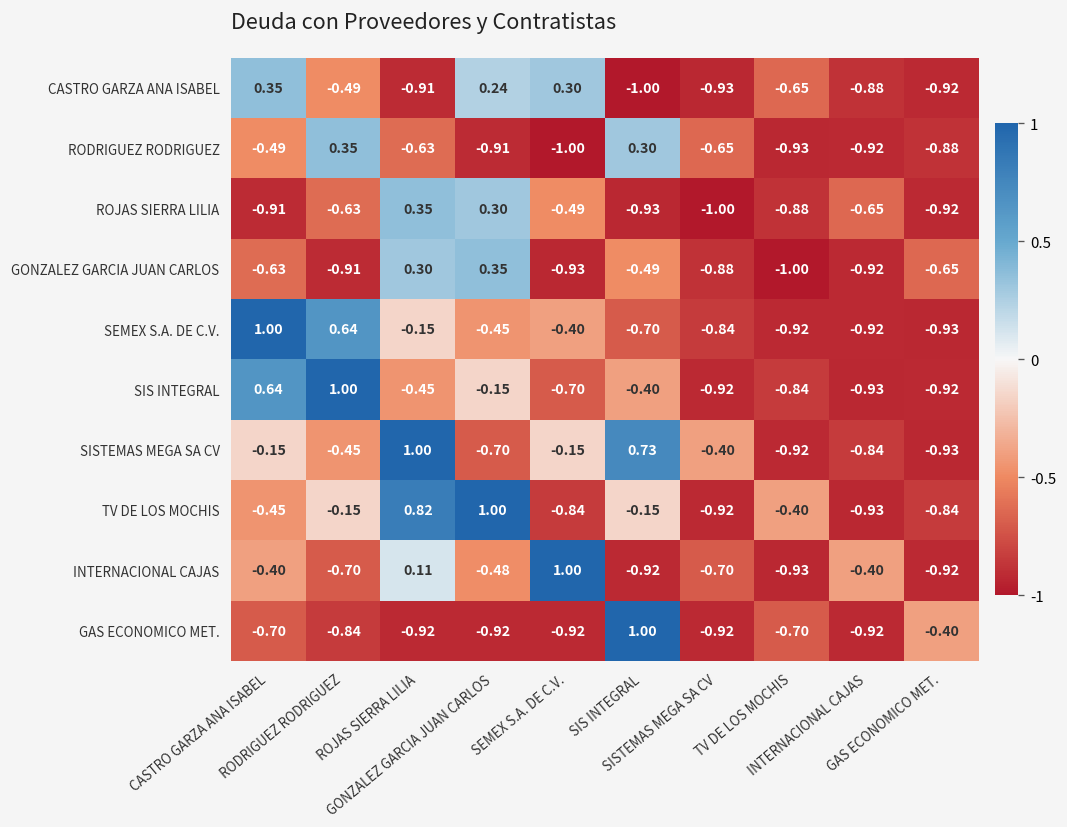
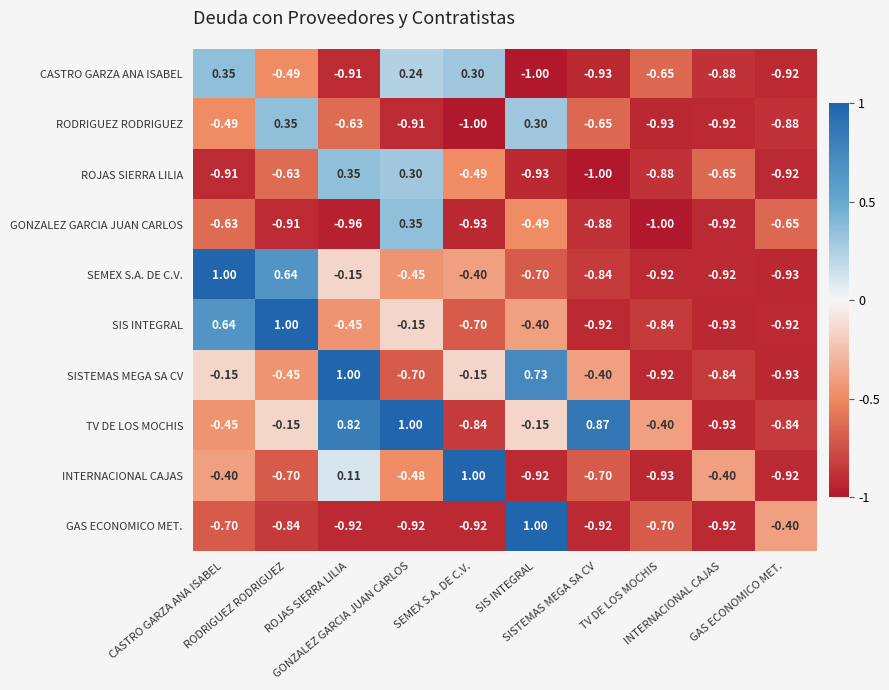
  {
    "CASTRO GARZA ANA ISABEL": {
      "CASTRO GARZA ANA ISABEL": 0.35,
      "RODRIGUEZ RODRIGUEZ": -0.49,
      "ROJAS SIERRA LILIA": -0.91,
      "GONZALEZ GARCIA JUAN CARLOS": 0.24,
      "SEMEX S.A. DE C.V.": 0.30,
      "SIS INTEGRAL": -1.00,
      "SISTEMAS MEGA SA CV": -0.93,
      "TV DE LOS MOCHIS": -0.65,
      "INTERNACIONAL CAJAS": -0.88,
      "GAS ECONOMICO MET.": -0.92
    },
    "RODRIGUEZ RODRIGUEZ": {
      "CASTRO GARZA ANA ISABEL": -0.49,
      "RODRIGUEZ RODRIGUEZ": 0.35,
      "ROJAS SIERRA LILIA": -0.63,
      "GONZALEZ GARCIA JUAN CARLOS": -0.91,
      "SEMEX S.A. DE C.V.": -1.00,
      "SIS INTEGRAL": 0.30,
      "SISTEMAS MEGA SA CV": -0.65,
      "TV DE LOS MOCHIS": -0.93,
      "INTERNACIONAL CAJAS": -0.92,
      "GAS ECONOMICO MET.": -0.88
    },
    "ROJAS SIERRA LILIA": {
      "CASTRO GARZA ANA ISABEL": -0.91,
      "RODRIGUEZ RODRIGUEZ": -0.63,
      "ROJAS SIERRA LILIA": 0.35,
      "GONZALEZ GARCIA JUAN CARLOS": 0.30,
      "SEMEX S.A. DE C.V.": -0.49,
      "SIS INTEGRAL": -0.93,
      "SISTEMAS MEGA SA CV": -1.00,
      "TV DE LOS MOCHIS": -0.88,
      "INTERNACIONAL CAJAS": -0.65,
      "GAS ECONOMICO MET.": -0.92
    },
    "GONZALEZ GARCIA JUAN CARLOS": {
      "CASTRO GARZA ANA ISABEL": -0.63,
      "RODRIGUEZ RODRIGUEZ": -0.91,
-     "ROJAS SIERRA LILIA": 0.30,
+     "ROJAS SIERRA LILIA": -0.96,
      "GONZALEZ GARCIA JUAN CARLOS": 0.35,
      "SEMEX S.A. DE C.V.": -0.93,
      "SIS INTEGRAL": -0.49,
      "SISTEMAS MEGA SA CV": -0.88,
      "TV DE LOS MOCHIS": -1.00,
      "INTERNACIONAL CAJAS": -0.92,
      "GAS ECONOMICO MET.": -0.65
    },
    "SEMEX S.A. DE C.V.": {
      "CASTRO GARZA ANA ISABEL": 1.00,
      "RODRIGUEZ RODRIGUEZ": 0.64,
      "ROJAS SIERRA LILIA": -0.15,
      "GONZALEZ GARCIA JUAN CARLOS": -0.45,
      "SEMEX S.A. DE C.V.": -0.40,
      "SIS INTEGRAL": -0.70,
      "SISTEMAS MEGA SA CV": -0.84,
      "TV DE LOS MOCHIS": -0.92,
      "INTERNACIONAL CAJAS": -0.92,
      "GAS ECONOMICO MET.": -0.93
    },
    "SIS INTEGRAL": {
      "CASTRO GARZA ANA ISABEL": 0.64,
      "RODRIGUEZ RODRIGUEZ": 1.00,
      "ROJAS SIERRA LILIA": -0.45,
      "GONZALEZ GARCIA JUAN CARLOS": -0.15,
      "SEMEX S.A. DE C.V.": -0.70,
      "SIS INTEGRAL": -0.40,
      "SISTEMAS MEGA SA CV": -0.92,
      "TV DE LOS MOCHIS": -0.84,
      "INTERNACIONAL CAJAS": -0.93,
      "GAS ECONOMICO MET.": -0.92
    },
    "SISTEMAS MEGA SA CV": {
      "CASTRO GARZA ANA ISABEL": -0.15,
      "RODRIGUEZ RODRIGUEZ": -0.45,
      "ROJAS SIERRA LILIA": 1.00,
      "GONZALEZ GARCIA JUAN CARLOS": -0.70,
      "SEMEX S.A. DE C.V.": -0.15,
      "SIS INTEGRAL": 0.73,
      "SISTEMAS MEGA SA CV": -0.40,
      "TV DE LOS MOCHIS": -0.92,
      "INTERNACIONAL CAJAS": -0.84,
      "GAS ECONOMICO MET.": -0.93
    },
    "TV DE LOS MOCHIS": {
      "CASTRO GARZA ANA ISABEL": -0.45,
      "RODRIGUEZ RODRIGUEZ": -0.15,
      "ROJAS SIERRA LILIA": 0.82,
      "GONZALEZ GARCIA JUAN CARLOS": 1.00,
      "SEMEX S.A. DE C.V.": -0.84,
      "SIS INTEGRAL": -0.15,
-     "SISTEMAS MEGA SA CV": -0.92,
+     "SISTEMAS MEGA SA CV": 0.87,
      "TV DE LOS MOCHIS": -0.40,
      "INTERNACIONAL CAJAS": -0.93,
      "GAS ECONOMICO MET.": -0.84
    },
    "INTERNACIONAL CAJAS": {
      "CASTRO GARZA ANA ISABEL": -0.40,
      "RODRIGUEZ RODRIGUEZ": -0.70,
      "ROJAS SIERRA LILIA": 0.11,
      "GONZALEZ GARCIA JUAN CARLOS": -0.48,
      "SEMEX S.A. DE C.V.": 1.00,
      "SIS INTEGRAL": -0.92,
      "SISTEMAS MEGA SA CV": -0.70,
      "TV DE LOS MOCHIS": -0.93,
      "INTERNACIONAL CAJAS": -0.40,
      "GAS ECONOMICO MET.": -0.92
    },
    "GAS ECONOMICO MET.": {
      "CASTRO GARZA ANA ISABEL": -0.70,
      "RODRIGUEZ RODRIGUEZ": -0.84,
      "ROJAS SIERRA LILIA": -0.92,
      "GONZALEZ GARCIA JUAN CARLOS": -0.92,
      "SEMEX S.A. DE C.V.": -0.92,
      "SIS INTEGRAL": 1.00,
      "SISTEMAS MEGA SA CV": -0.92,
      "TV DE LOS MOCHIS": -0.70,
      "INTERNACIONAL CAJAS": -0.92,
      "GAS ECONOMICO MET.": -0.40
    }
  }
